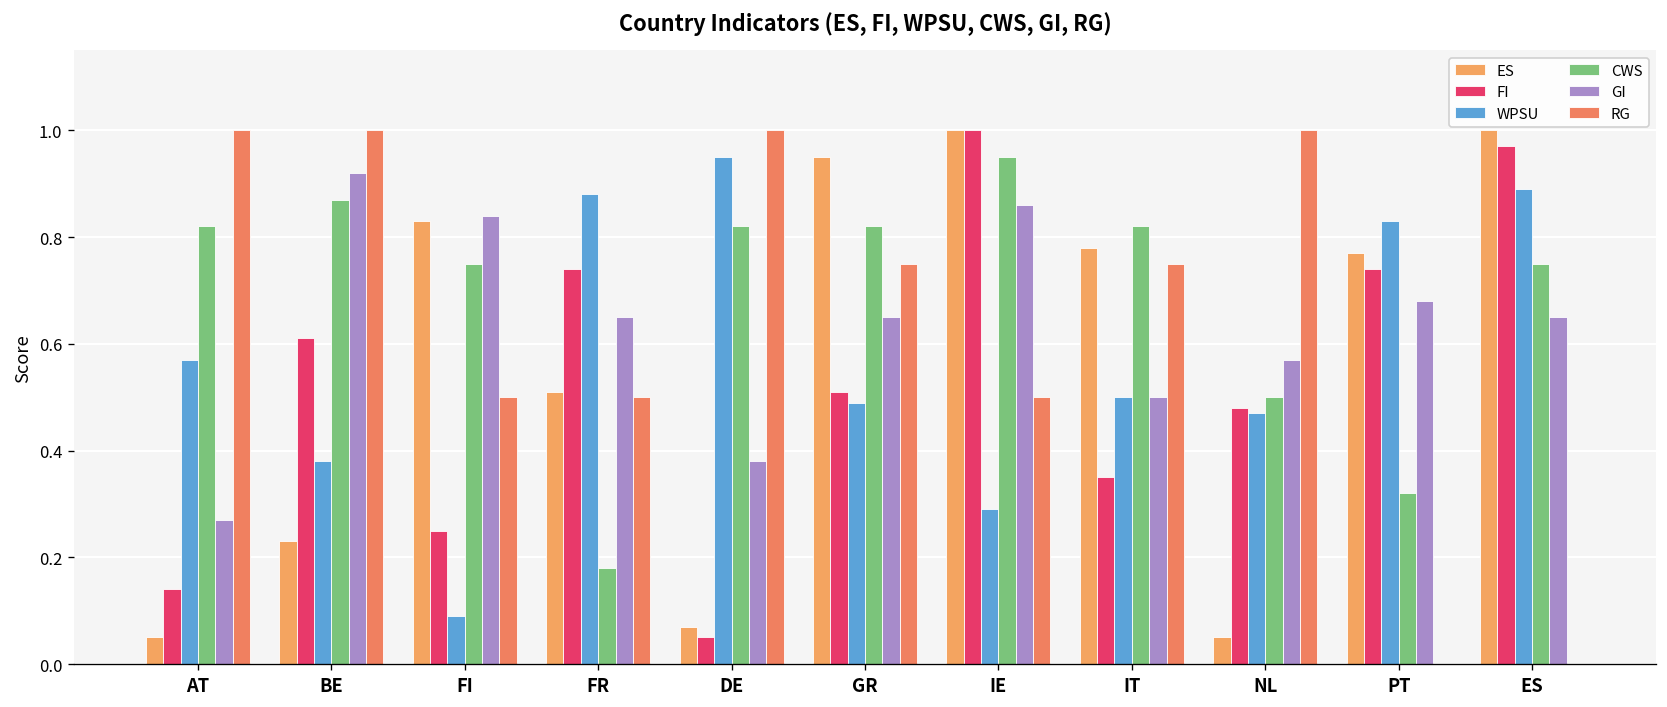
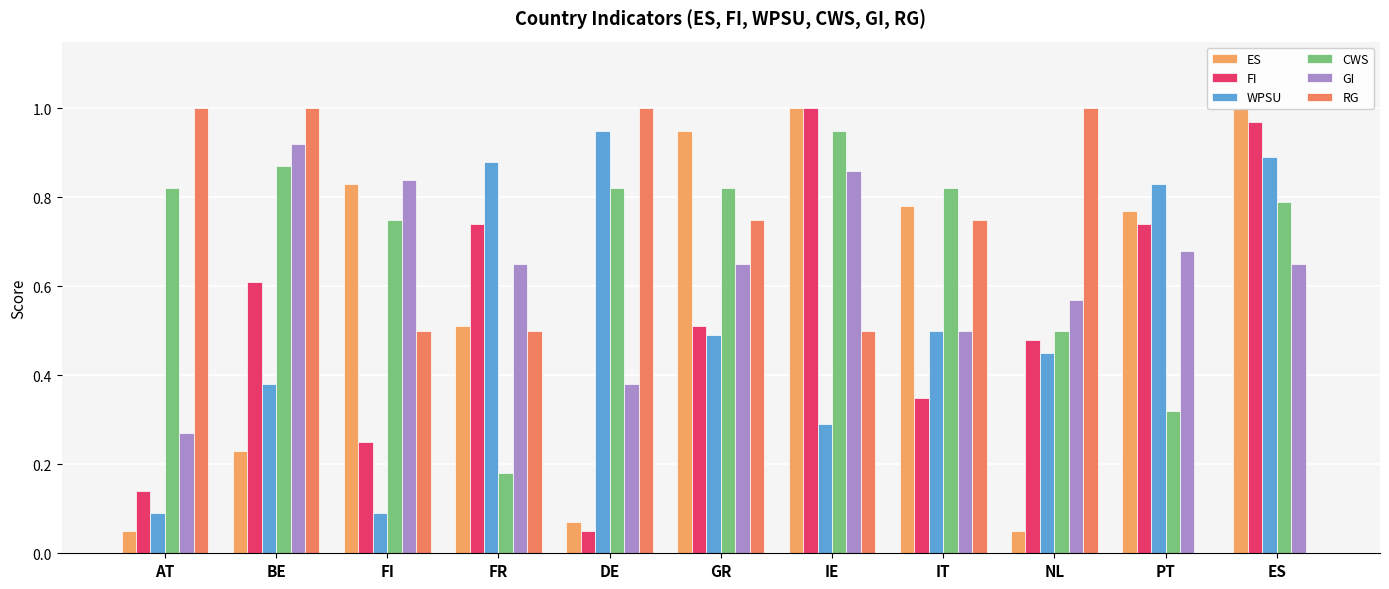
  {
    "FI": {
      "AT": 0.14,
      "BE": 0.61,
      "FI": 0.25,
      "FR": 0.74,
      "DE": 0.05,
      "GR": 0.51,
      "IE": 1.00,
      "IT": 0.35,
      "NL": 0.48,
      "PT": 0.74,
      "ES": 0.97
    },
    "WPSU": {
-     "AT": 0.57,
+     "AT": 0.09,
      "BE": 0.38,
      "FI": 0.09,
      "FR": 0.88,
      "DE": 0.95,
      "GR": 0.49,
      "IE": 0.29,
      "IT": 0.50,
-     "NL": 0.47,
+     "NL": 0.45,
      "PT": 0.83,
      "ES": 0.89
    },
    "CWS": {
      "AT": 0.82,
      "BE": 0.87,
      "FI": 0.75,
      "FR": 0.18,
      "DE": 0.82,
      "GR": 0.82,
      "IE": 0.95,
      "IT": 0.82,
      "NL": 0.50,
      "PT": 0.32,
-     "ES": 0.75
+     "ES": 0.79
    },
    "GI": {
      "AT": 0.27,
      "BE": 0.92,
      "FI": 0.84,
      "FR": 0.65,
      "DE": 0.38,
      "GR": 0.65,
      "IE": 0.86,
      "IT": 0.50,
      "NL": 0.57,
      "PT": 0.68,
      "ES": 0.65
    }
  }
